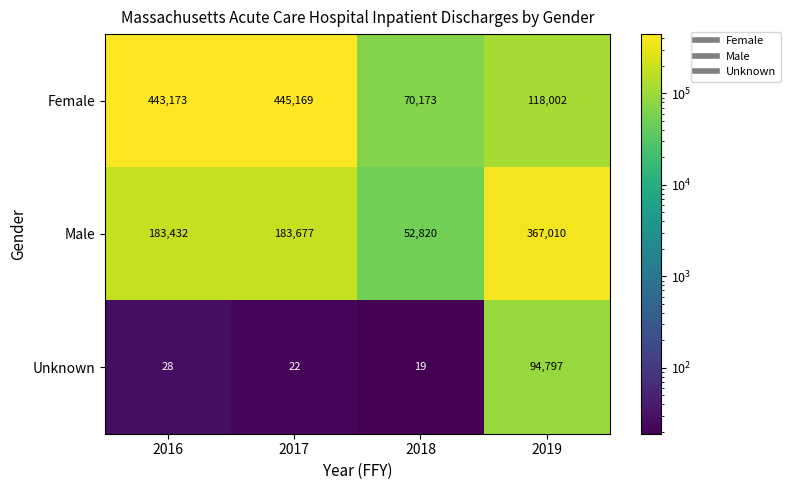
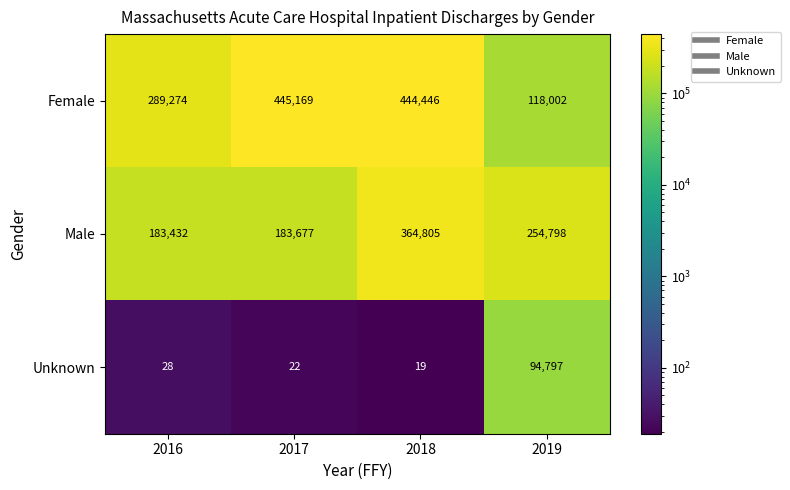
  {
    "Female": {
-     "2016": "443,173",
+     "2016": "289,274",
      "2017": "445,169",
-     "2018": "70,173",
+     "2018": "444,446",
      "2019": "118,002"
    },
    "Male": {
      "2016": "183,432",
      "2017": "183,677",
-     "2018": "52,820",
-     "2019": "367,010"
+     "2018": "364,805",
+     "2019": "254,798"
    },
    "Unknown": {
      "2016": "28",
      "2017": "22",
      "2018": "19",
      "2019": "94,797"
    }
  }
